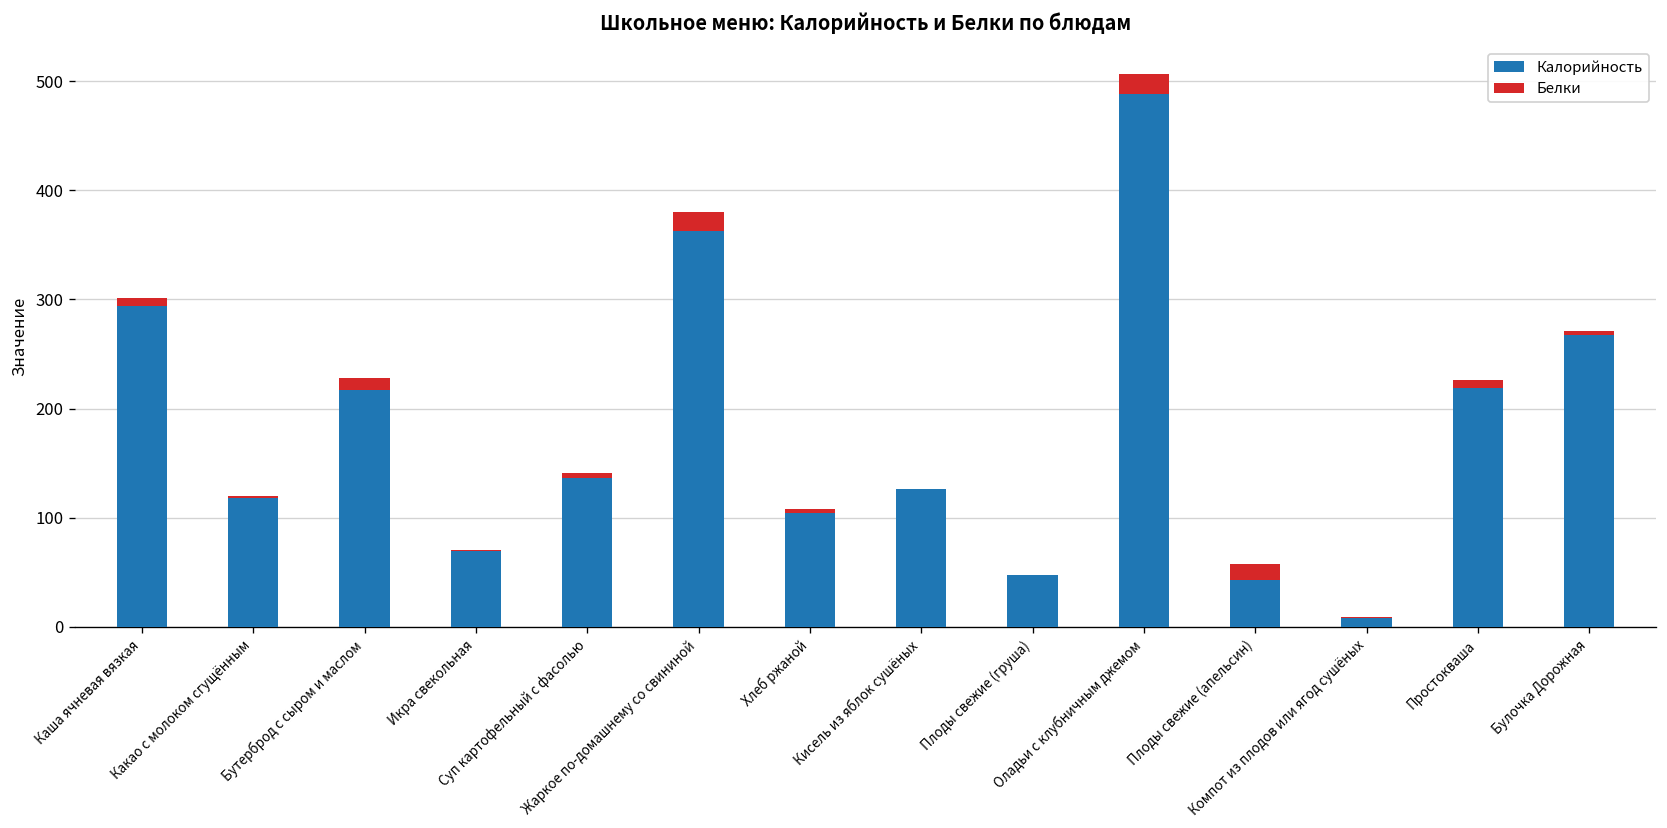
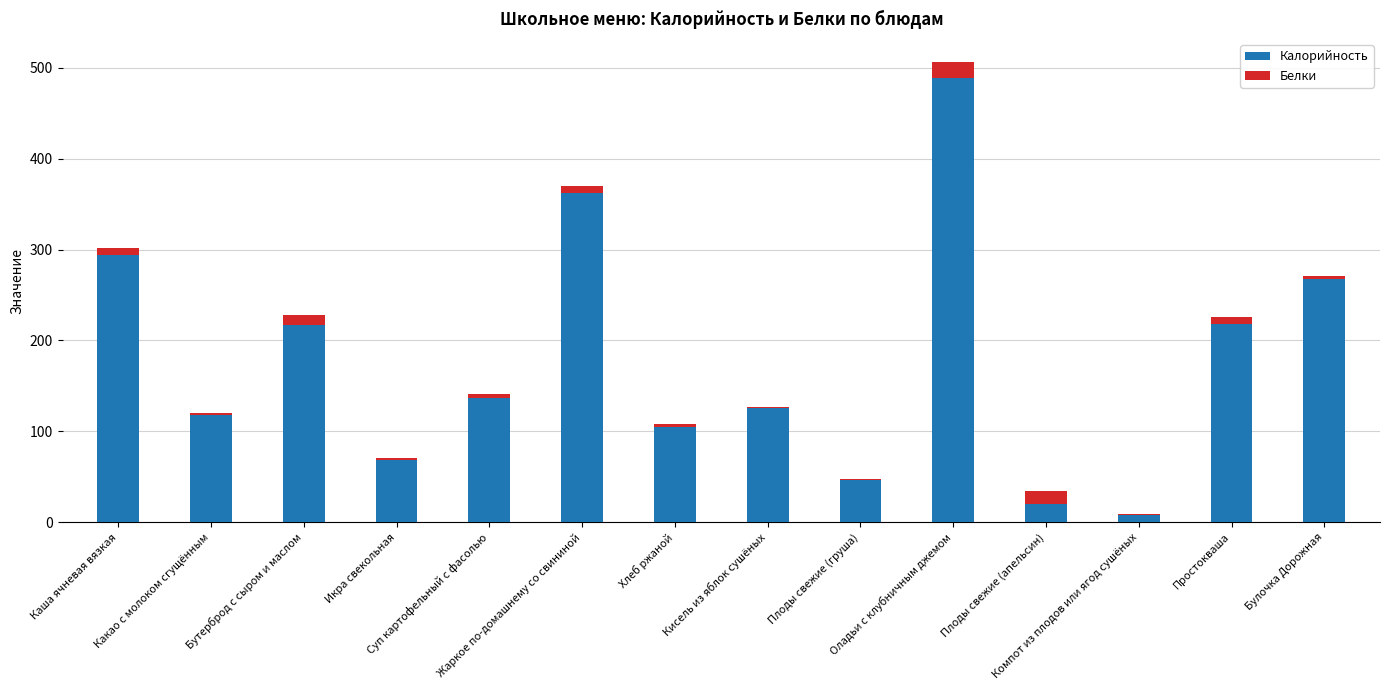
  {
    "Калорийность": {
      "Каша ячневая вязкая": 290,
      "Какао с молоком сгущённым": 120,
      "Бутерброд с сыром и маслом": 220,
      "Икра свекольная": 70,
      "Суп картофельный с фасолью": 140,
      "Жаркое по-домашнему со свининой": 360,
      "Хлеб ржаной": 100,
      "Кисель из яблок сушёных": 130,
      "Плоды свежие (груша)": 50,
      "Оладьи с клубничным джемом": 490,
-     "Плоды свежие (апельсин)": 40,
+     "Плоды свежие (апельсин)": 20,
      "Компот из плодов или ягод сушёных": 10,
      "Простокваша": 220,
      "Булочка Дорожная": 270
    },
    "Белки": {
      "Каша ячневая вязкая": 10,
      "Бутерброд с сыром и маслом": 10,
      "Суп картофельный с фасолью": 0,
-     "Жаркое по-домашнему со свининой": 20,
+     "Жаркое по-домашнему со свининой": 10,
      "Хлеб ржаной": 0,
      "Оладьи с клубничным джемом": 20,
      "Плоды свежие (апельсин)": 10,
      "Простокваша": 10,
      "Булочка Дорожная": 0
    }
  }
